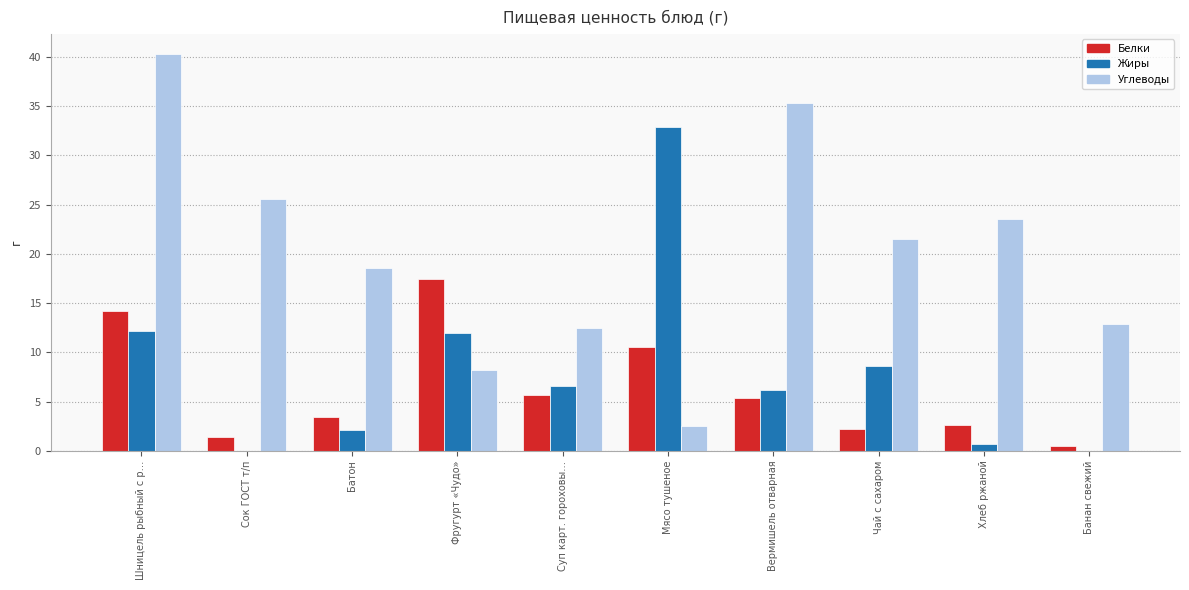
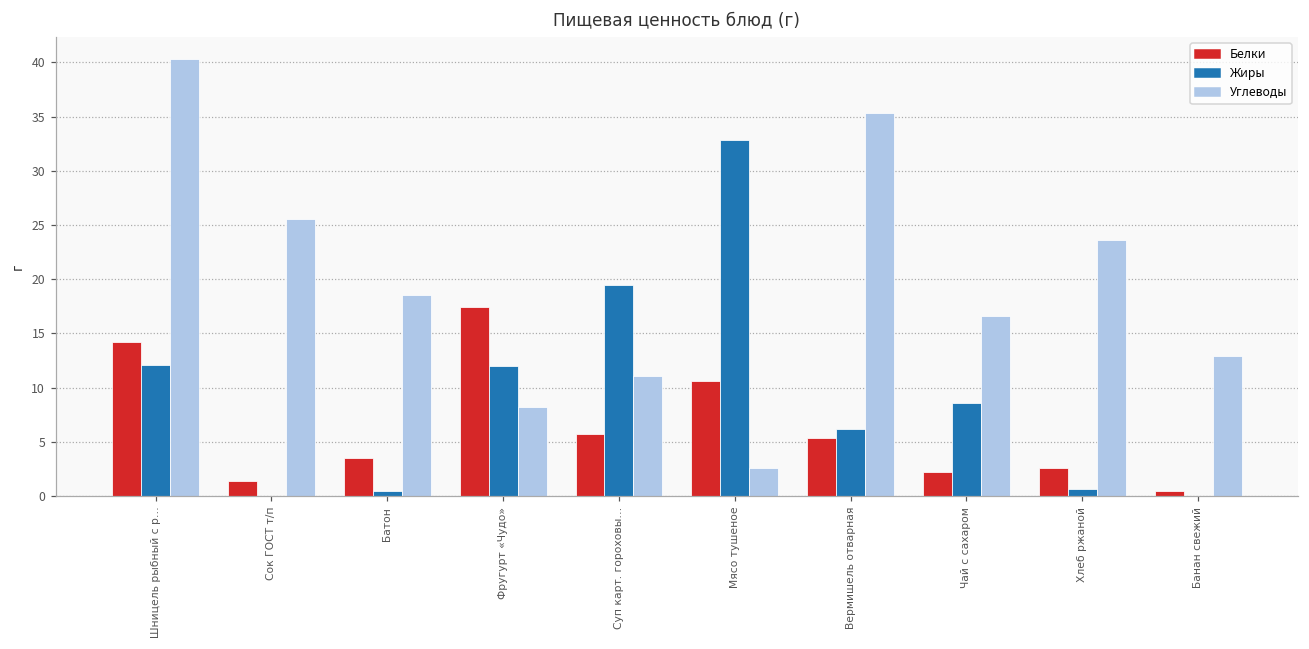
  {
    "Белки": {
      "Шницель рыбный с р…": 14,
      "Сок ГОСТ т/п": 1,
      "Батон": 3,
      "Фругурт «Чудо»": 17,
      "Суп карт. гороховы…": 6,
      "Мясо тушеное": 11,
      "Вермишель отварная": 5,
      "Чай с сахаром": 2,
      "Хлеб ржаной": 3,
      "Банан свежий": 1
    },
    "Жиры": {
      "Шницель рыбный с р…": 12,
      "Сок ГОСТ т/п": 0,
-     "Батон": 2,
+     "Батон": 0,
      "Фругурт «Чудо»": 12,
-     "Суп карт. гороховы…": 7,
+     "Суп карт. гороховы…": 20,
      "Мясо тушеное": 33,
      "Вермишель отварная": 6,
      "Чай с сахаром": 9,
      "Хлеб ржаной": 1,
      "Банан свежий": 0
    },
    "Углеводы": {
      "Шницель рыбный с р…": 40,
      "Сок ГОСТ т/п": 26,
      "Батон": 19,
      "Фругурт «Чудо»": 8,
-     "Суп карт. гороховы…": 13,
+     "Суп карт. гороховы…": 11,
      "Мясо тушеное": 3,
      "Вермишель отварная": 35,
-     "Чай с сахаром": 22,
+     "Чай с сахаром": 17,
      "Хлеб ржаной": 24,
      "Банан свежий": 13
    }
  }
